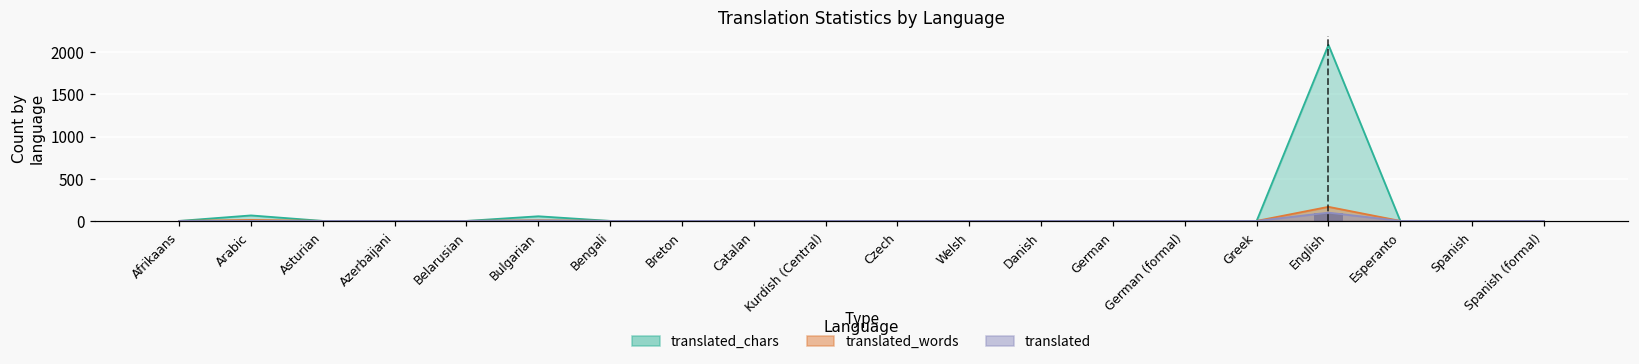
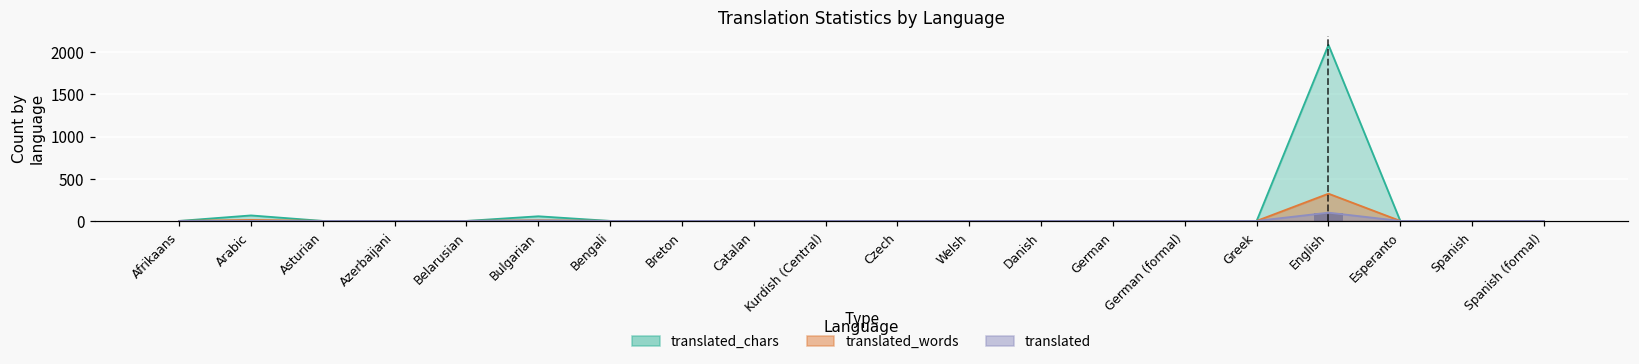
  {
    "translated_words": {
-     "English": 200
+     "English": 300
    }
  }
